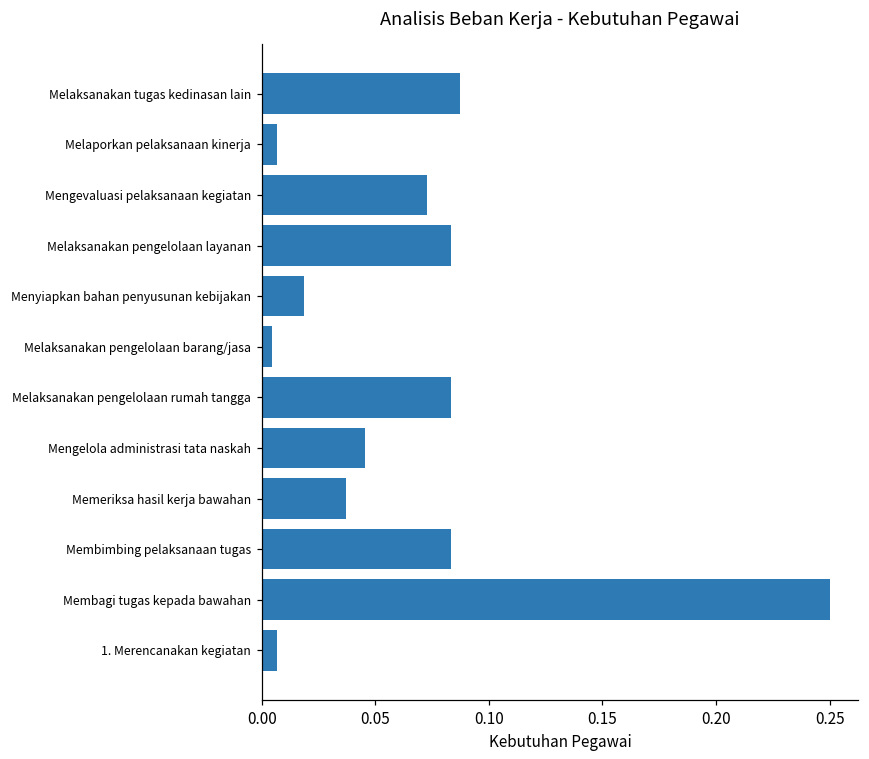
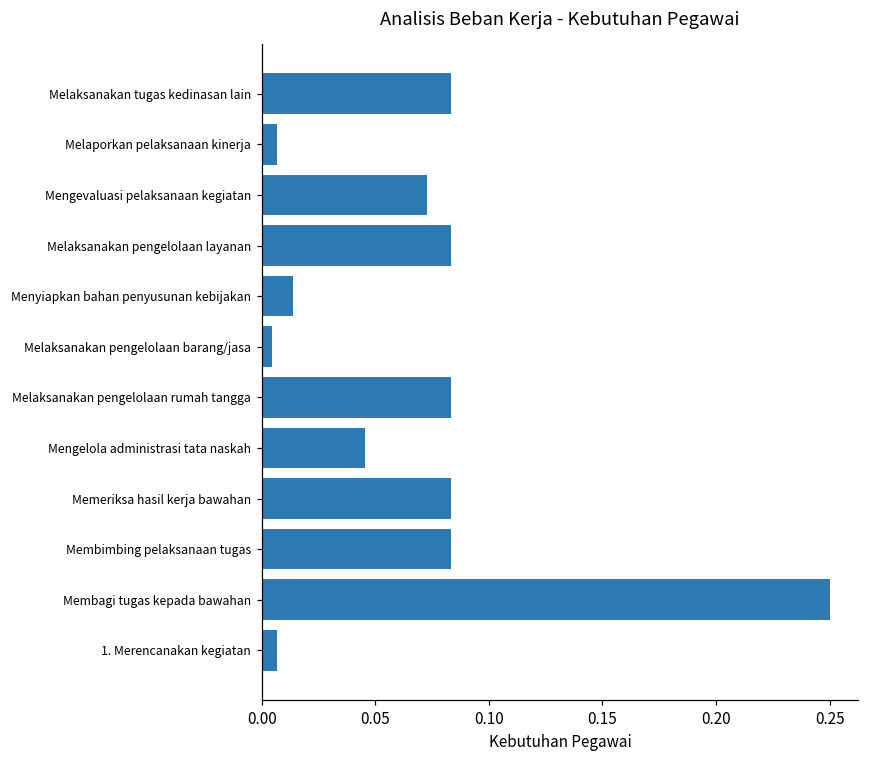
  {
-   "Melaksanakan tugas kedinasan lain": 0.087,
+   "Melaksanakan tugas kedinasan lain": 0.083,
    "Melaporkan pelaksanaan kinerja": 0.007,
    "Mengevaluasi pelaksanaan kegiatan": 0.073,
    "Melaksanakan pengelolaan layanan": 0.083,
-   "Menyiapkan bahan penyusunan kebijakan": 0.019,
+   "Menyiapkan bahan penyusunan kebijakan": 0.014,
    "Melaksanakan pengelolaan barang/jasa": 0.005,
    "Melaksanakan pengelolaan rumah tangga": 0.083,
    "Mengelola administrasi tata naskah": 0.045,
-   "Memeriksa hasil kerja bawahan": 0.037,
+   "Memeriksa hasil kerja bawahan": 0.083,
    "Membimbing pelaksanaan tugas": 0.083,
    "Membagi tugas kepada bawahan": 0.250,
    "1. Merencanakan kegiatan": 0.007
  }
